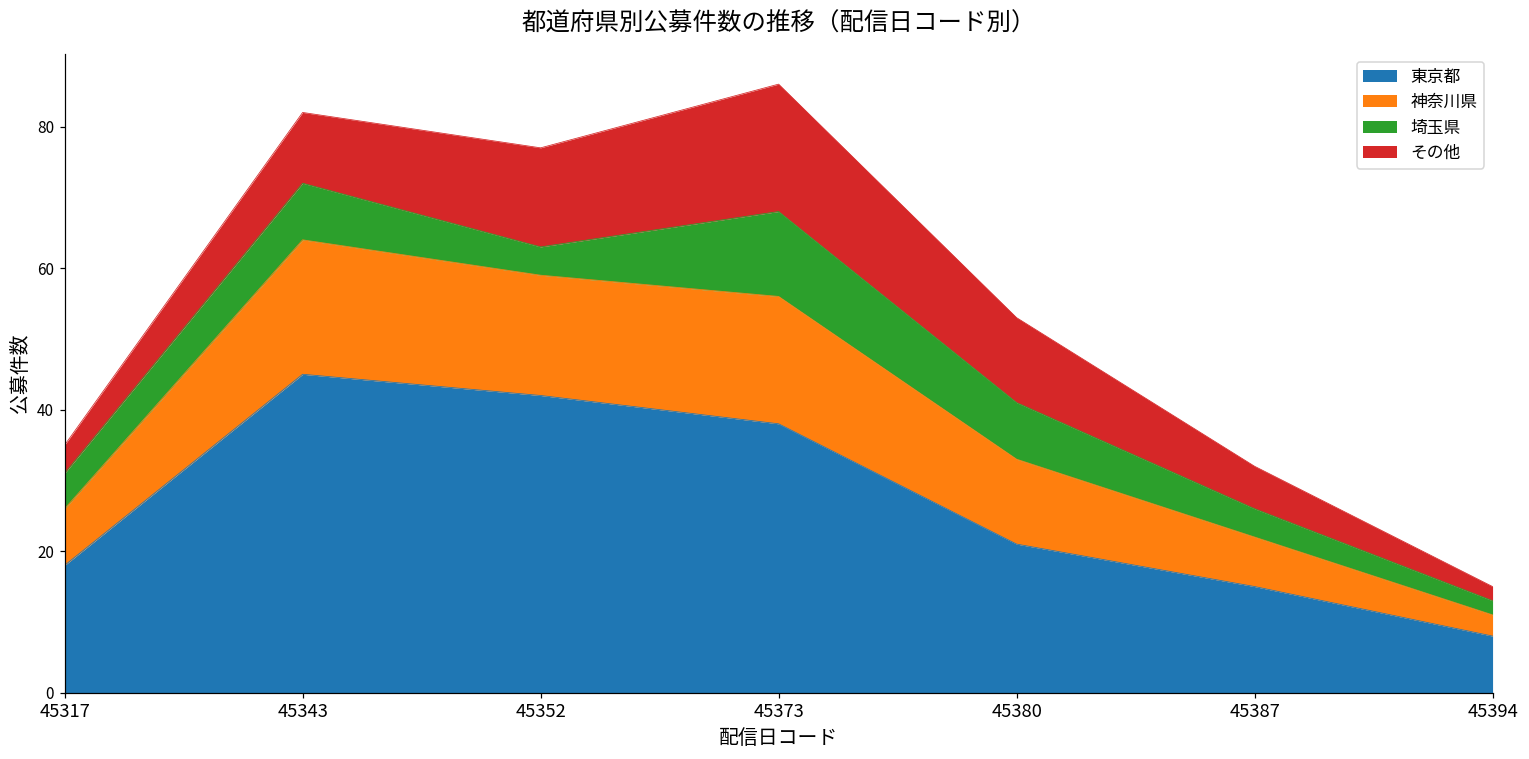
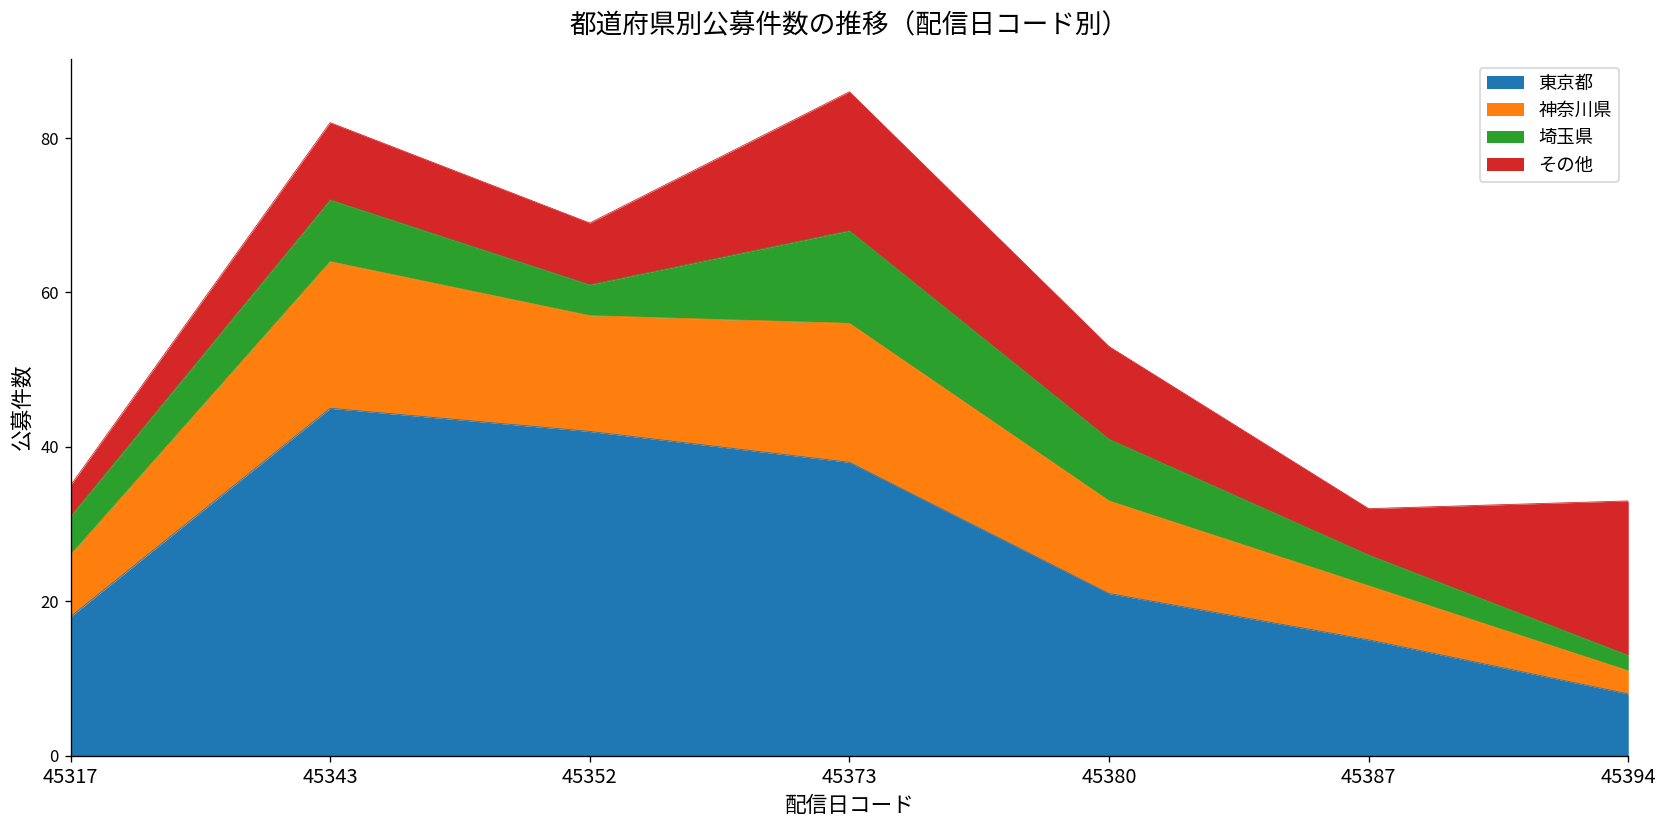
  {
    "東京都": {
      "45317": 18,
      "45343": 45,
      "45352": 42,
      "45373": 38,
      "45380": 21,
      "45387": 15,
      "45394": 8
    },
    "神奈川県": {
      "45317": 26,
      "45343": 64,
-     "45352": 17,
+     "45352": 15,
      "45373": 56,
      "45380": 33,
      "45387": 22,
      "45394": 11
    },
    "埼玉県": {
      "45317": 31,
      "45343": 72,
      "45373": 68,
      "45380": 41,
      "45387": 26,
      "45394": 13
    },
    "その他": {
      "45317": 4,
      "45343": 10,
-     "45352": 14,
+     "45352": 8,
      "45373": 18,
      "45380": 12,
      "45387": 6,
-     "45394": 2
+     "45394": 20
    }
  }
